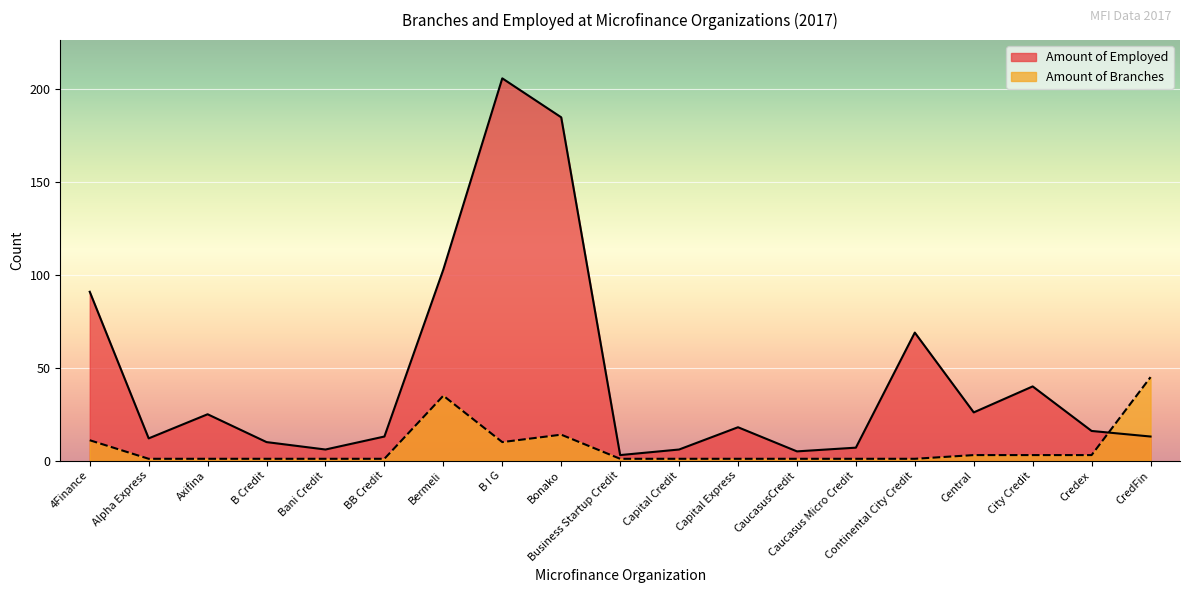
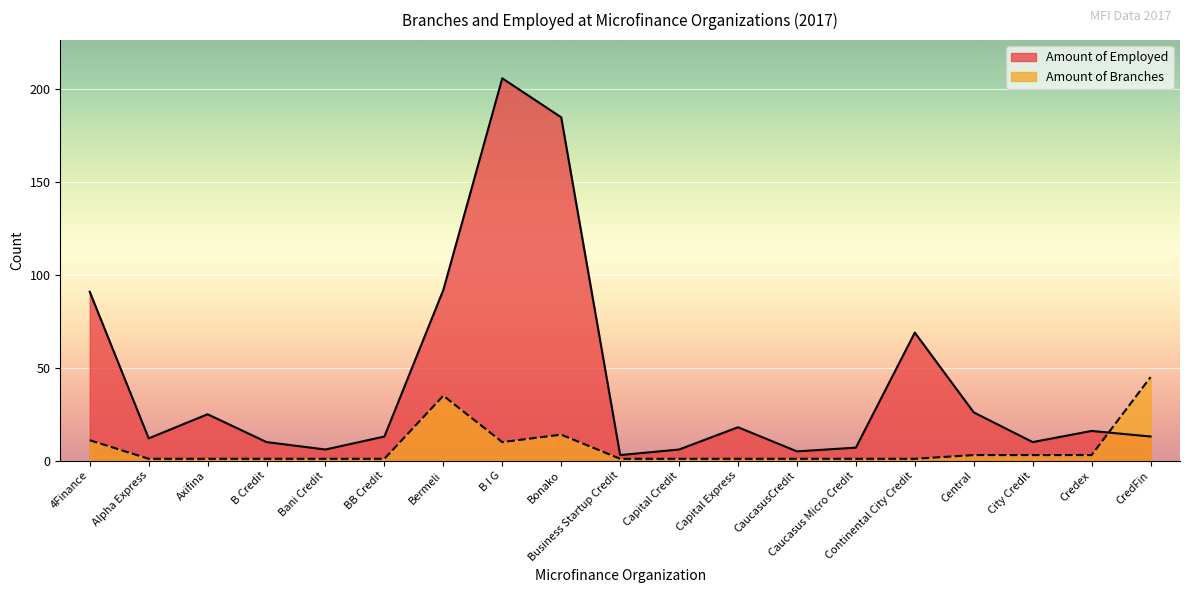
  {
    "Amount of Employed": {
      "4Finance": 91,
      "Alpha Express": 12,
      "Axifina": 25,
      "B Credit": 10,
      "Bani Credit": 6,
      "BB Credit": 13,
-     "Bermeli": 103,
+     "Bermeli": 92,
      "B I G": 206,
      "Bonako": 185,
      "Business Startup Credit": 3,
      "Capital Credit": 6,
      "Capital Express": 18,
      "CaucasusCredit": 5,
      "Caucasus Micro Credit": 7,
      "Continental City Credit": 69,
      "Central": 26,
-     "City Credit": 40,
+     "City Credit": 10,
      "Credex": 16,
      "CredFin": 13
    },
    "Amount of Branches": {
      "4Finance": 11,
      "Alpha Express": 1,
      "Axifina": 1,
      "B Credit": 1,
      "Bani Credit": 1,
      "BB Credit": 1,
      "Bermeli": 35,
      "B I G": 10,
      "Bonako": 14,
      "Business Startup Credit": 1,
      "Capital Credit": 1,
      "Capital Express": 1,
      "CaucasusCredit": 1,
      "Caucasus Micro Credit": 1,
      "Continental City Credit": 1,
      "Central": 3,
      "City Credit": 3,
      "Credex": 3,
      "CredFin": 45
    }
  }
